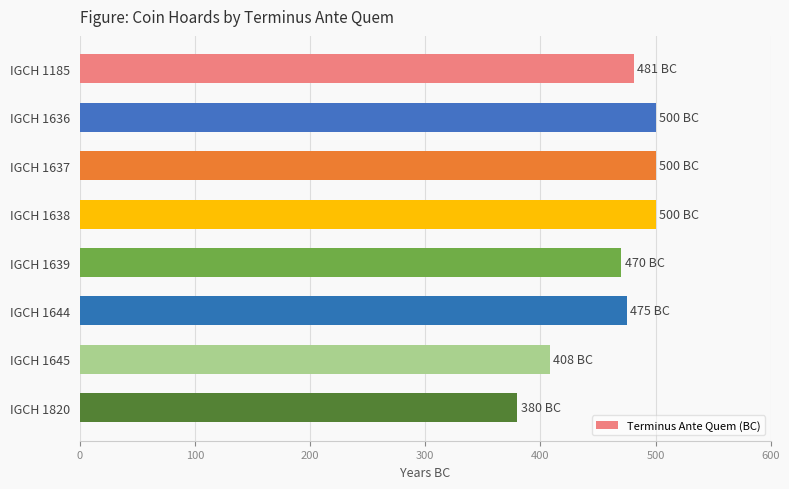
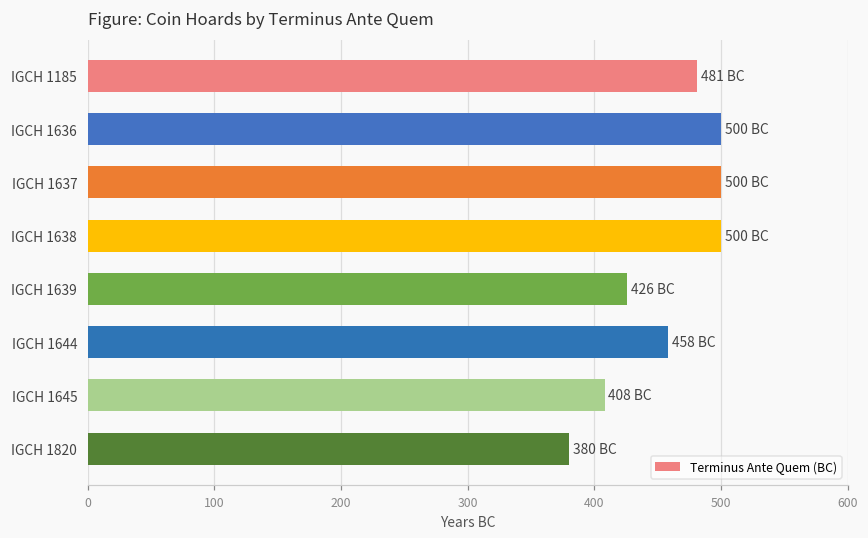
  {
    "IGCH 1185": 481,
    "IGCH 1636": 500,
    "IGCH 1637": 500,
    "IGCH 1638": 500,
-   "IGCH 1639": 470,
-   "IGCH 1644": 475,
+   "IGCH 1639": 426,
+   "IGCH 1644": 458,
    "IGCH 1645": 408,
    "IGCH 1820": 380
  }
